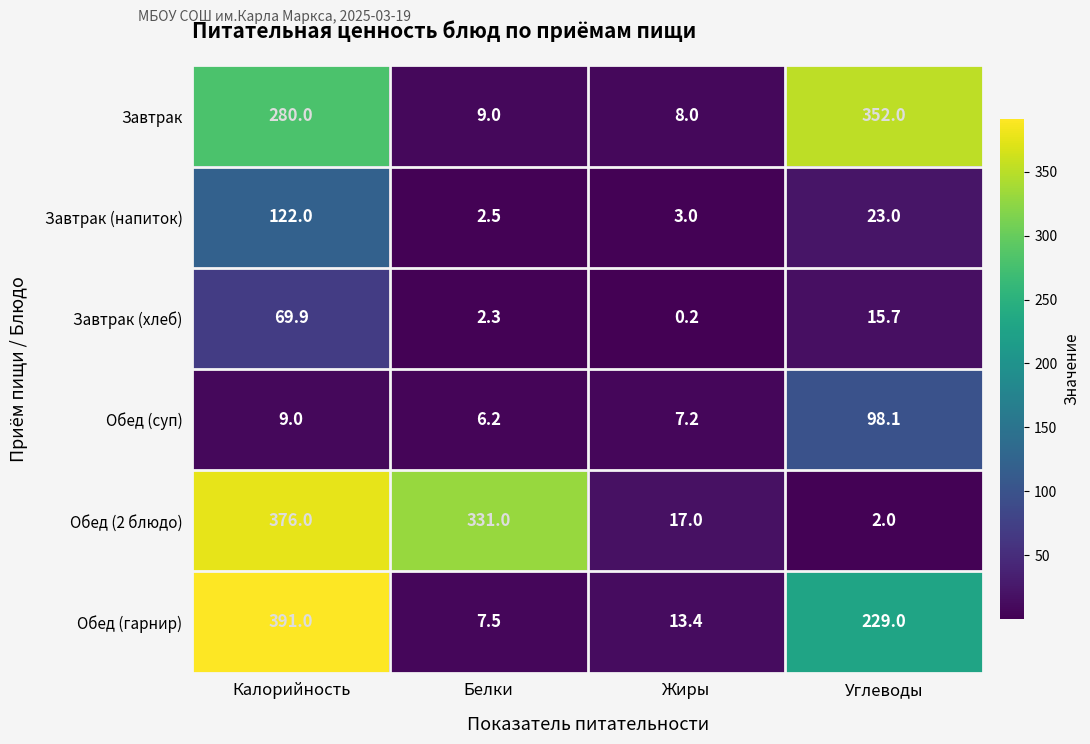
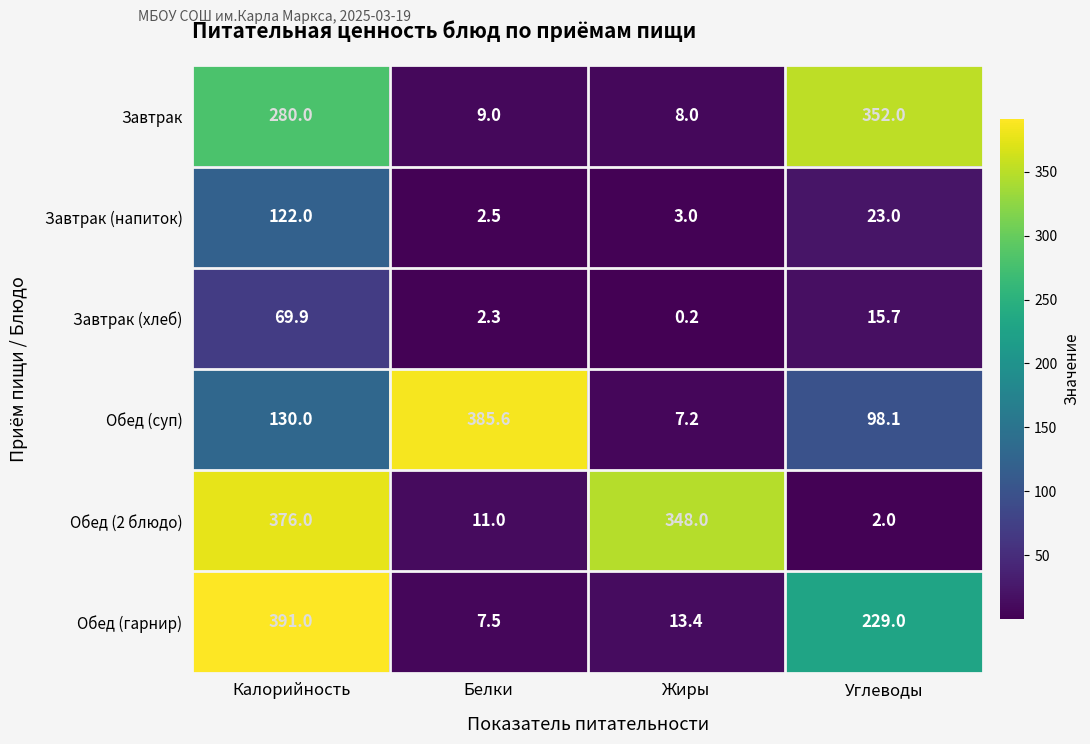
  {
    "Завтрак": {
      "Калорийность": 280.0,
      "Белки": 9.0,
      "Жиры": 8.0,
      "Углеводы": 352.0
    },
    "Завтрак (напиток)": {
      "Калорийность": 122.0,
      "Белки": 2.5,
      "Жиры": 3.0,
      "Углеводы": 23.0
    },
    "Завтрак (хлеб)": {
      "Калорийность": 69.9,
      "Белки": 2.3,
      "Жиры": 0.2,
      "Углеводы": 15.7
    },
    "Обед (суп)": {
-     "Калорийность": 9.0,
-     "Белки": 6.2,
+     "Калорийность": 130.0,
+     "Белки": 385.6,
      "Жиры": 7.2,
      "Углеводы": 98.1
    },
    "Обед (2 блюдо)": {
      "Калорийность": 376.0,
-     "Белки": 331.0,
-     "Жиры": 17.0,
+     "Белки": 11.0,
+     "Жиры": 348.0,
      "Углеводы": 2.0
    },
    "Обед (гарнир)": {
      "Калорийность": 391.0,
      "Белки": 7.5,
      "Жиры": 13.4,
      "Углеводы": 229.0
    }
  }
